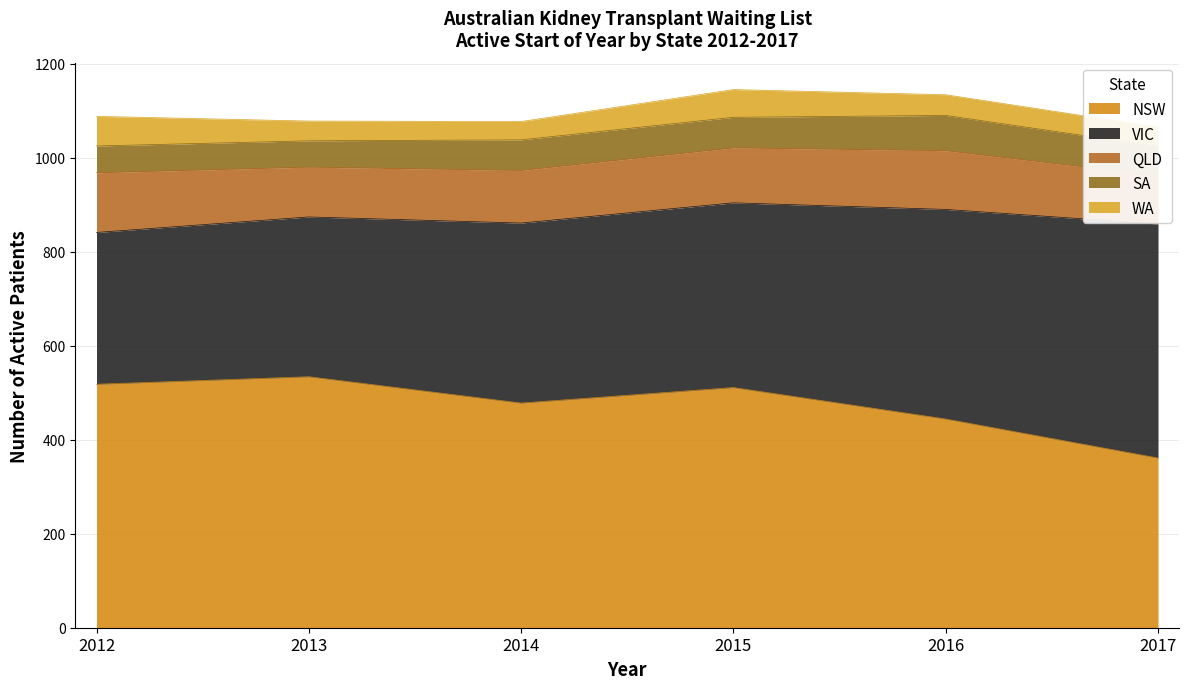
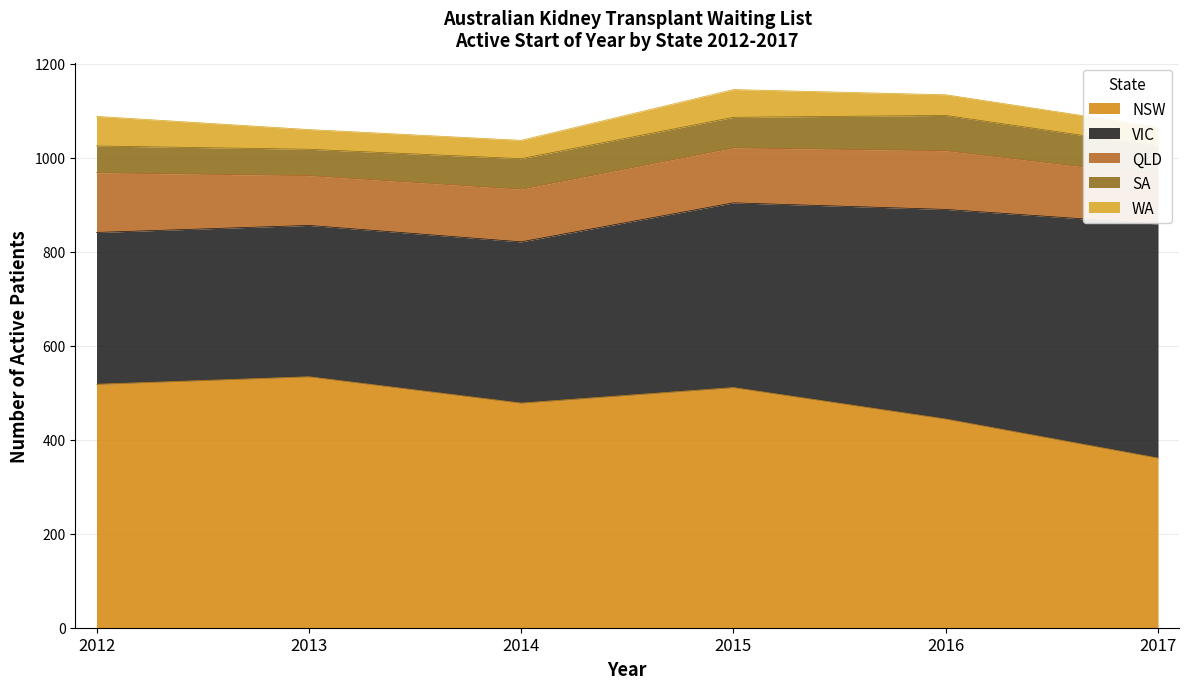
  {
    "VIC": {
      "2012": 320,
-     "2013": 340,
-     "2014": 380,
+     "2013": 320,
+     "2014": 340,
      "2015": 390,
      "2016": 450,
      "2017": 500
    }
  }
